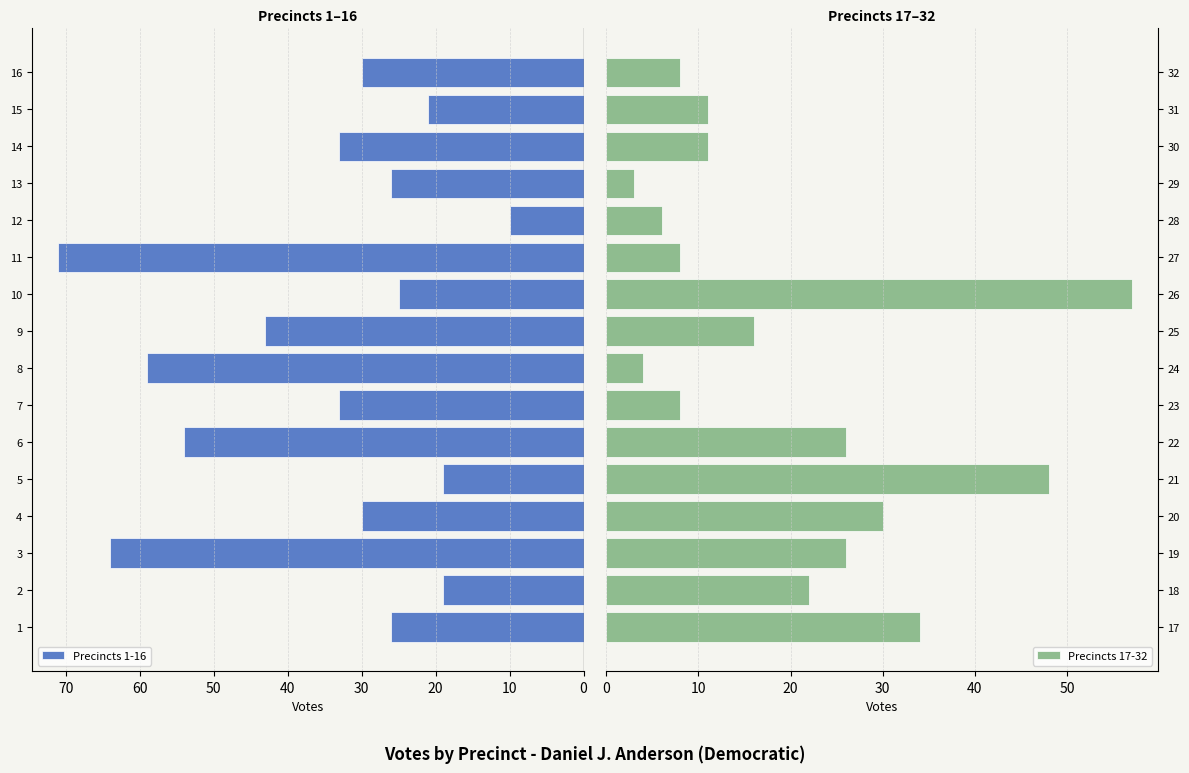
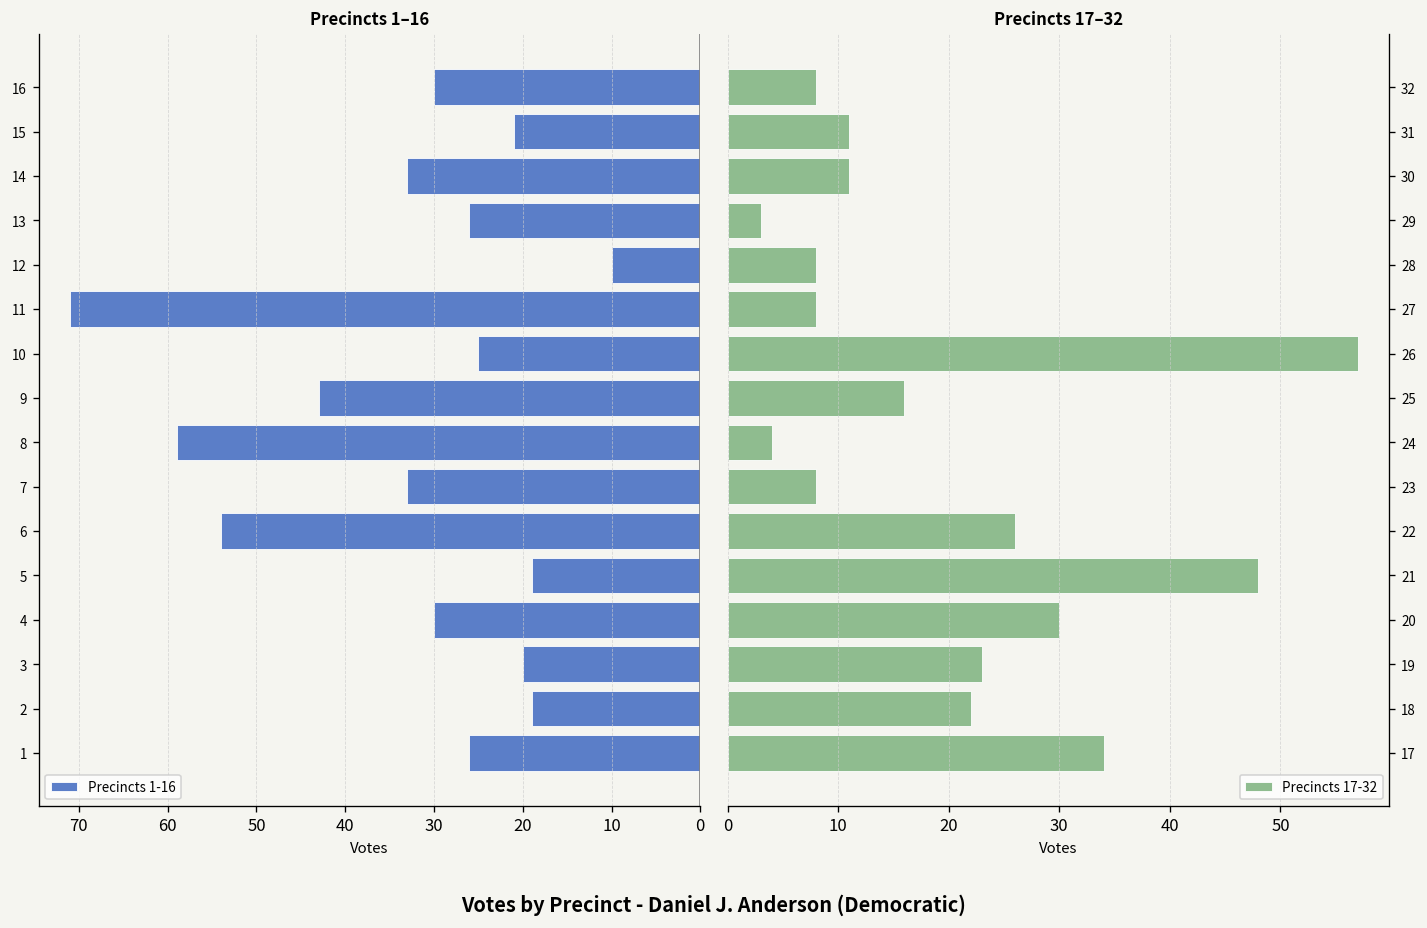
  {
    "Precincts 1–16": {
      "16": 30,
      "15": 21,
      "14": 33,
      "13": 26,
      "12": 10,
      "11": 71,
      "10": 25,
      "9": 43,
      "8": 59,
      "7": 33,
      "6": 54,
      "5": 19,
      "4": 30,
-     "3": 64,
+     "3": 20,
      "2": 19,
      "1": 26
    },
    "Precincts 17–32": {
      "32": 8,
      "31": 11,
      "30": 11,
      "29": 3,
-     "28": 6,
+     "28": 8,
      "27": 8,
      "26": 57,
      "25": 16,
      "24": 4,
      "23": 8,
      "22": 26,
      "21": 48,
      "20": 30,
-     "19": 26,
+     "19": 23,
      "18": 22,
      "17": 34
    }
  }
